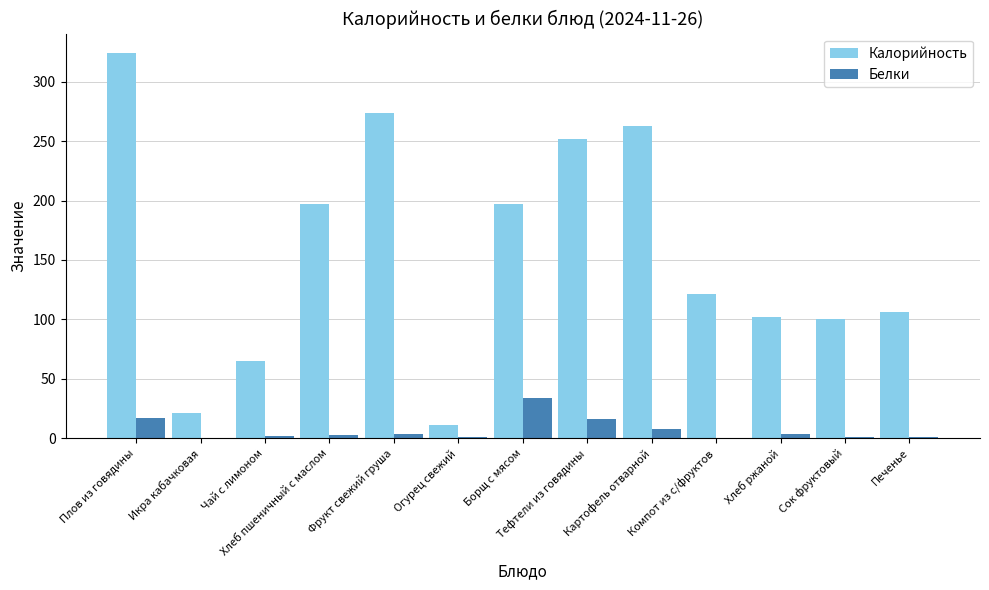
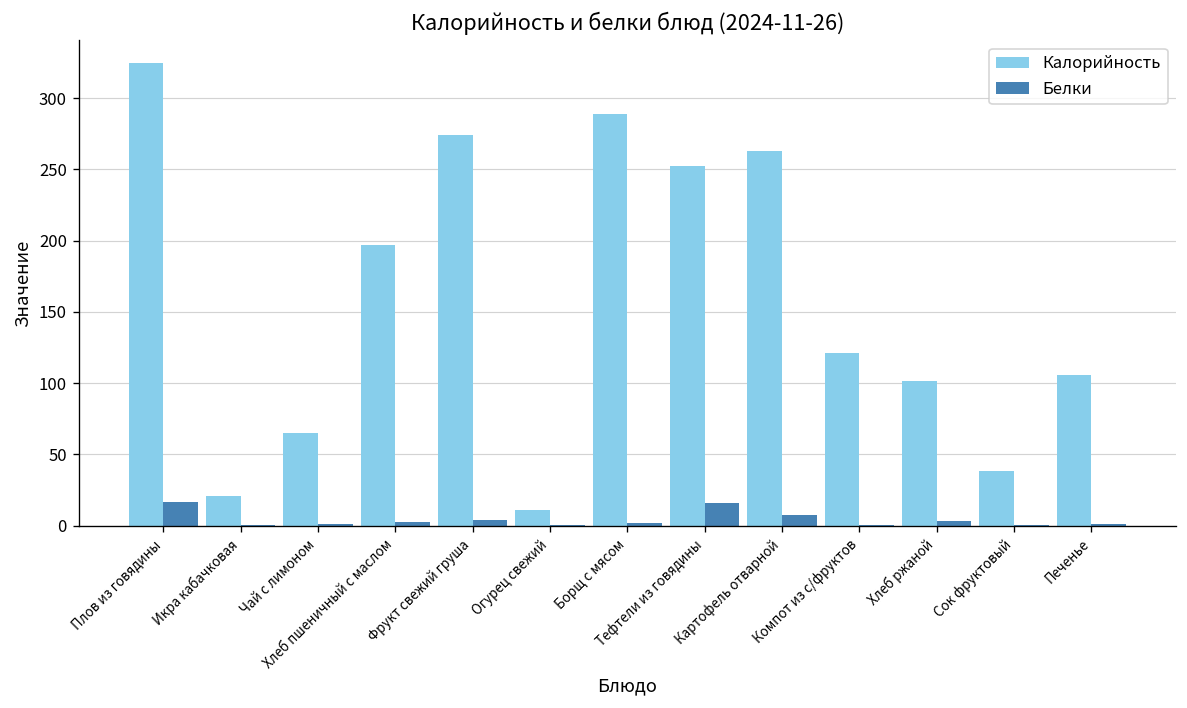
  {
    "Калорийность": {
      "Плов из говядины": 324,
      "Икра кабачковая": 21,
      "Чай с лимоном": 65,
      "Хлеб пшеничный с маслом": 197,
      "Фрукт свежий груша": 274,
      "Огурец свежий": 11,
-     "Борщ с мясом": 197,
+     "Борщ с мясом": 289,
      "Тефтели из говядины": 252,
      "Картофель отварной": 263,
      "Компот из с/фруктов": 121,
      "Хлеб ржаной": 102,
-     "Сок фруктовый": 101,
+     "Сок фруктовый": 39,
      "Печенье": 106
    },
    "Белки": {
      "Плов из говядины": 17,
      "Хлеб пшеничный с маслом": 3,
      "Фрукт свежий груша": 4,
-     "Борщ с мясом": 34,
+     "Борщ с мясом": 2,
      "Тефтели из говядины": 16,
      "Картофель отварной": 8,
      "Хлеб ржаной": 3
    }
  }
